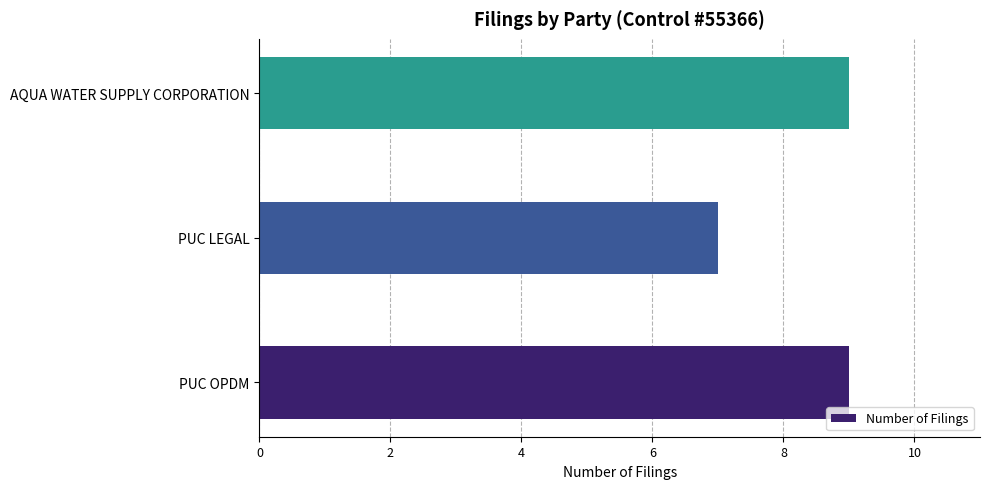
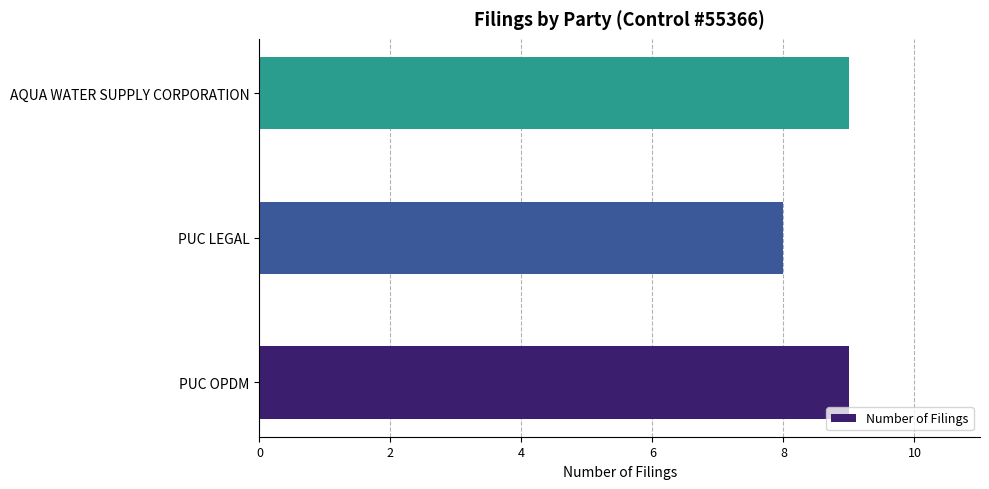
  {
    "AQUA WATER SUPPLY CORPORATION": 9,
-   "PUC LEGAL": 7,
+   "PUC LEGAL": 8,
    "PUC OPDM": 9
  }
